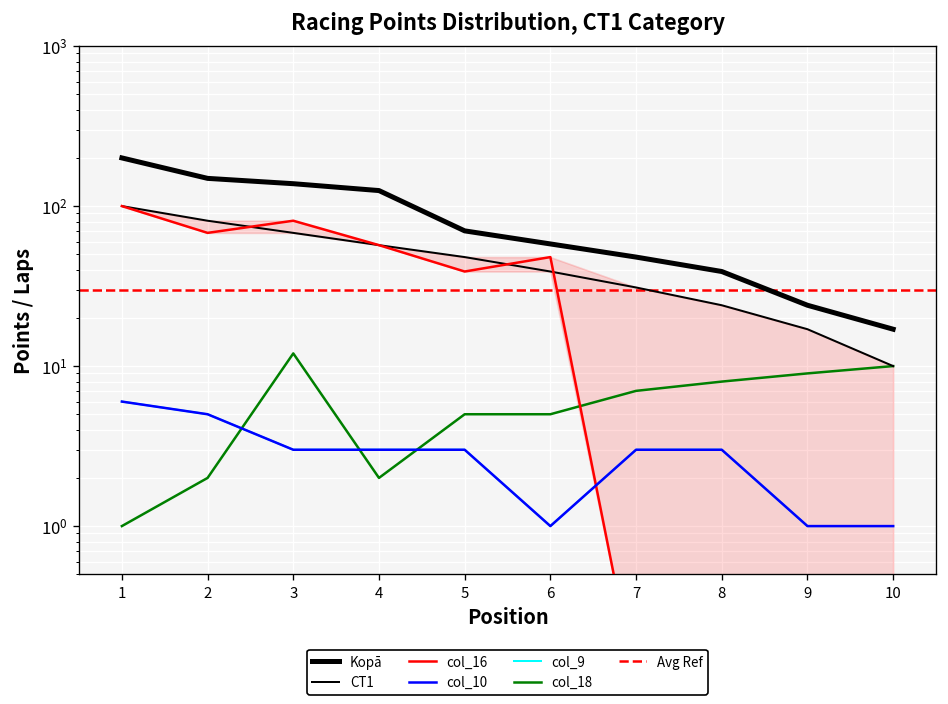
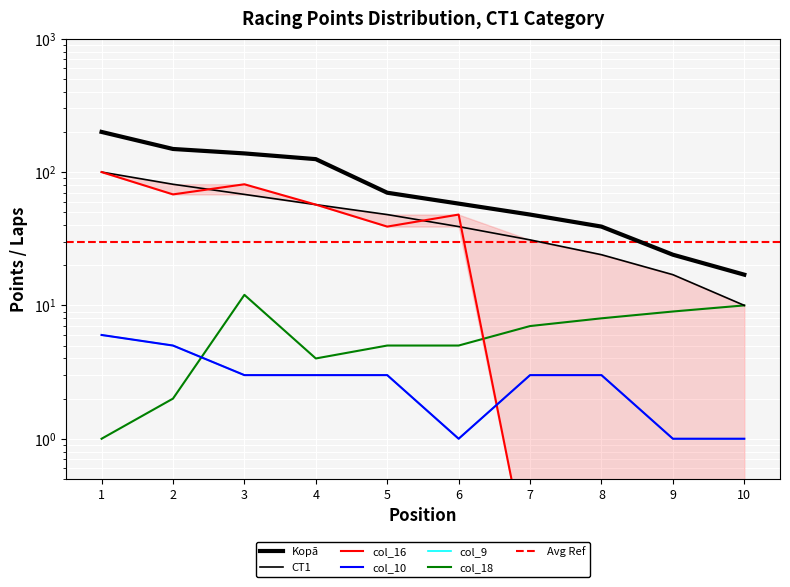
  {
    "col_9": {
      "1": 6,
      "2": 5,
      "3": 3,
      "4": 3,
      "5": 3,
      "6": 1,
      "7": 3,
      "8": 3,
      "9": 1,
      "10": 1
    },
    "col_18": {
      "1": 1,
      "2": 2,
      "3": 12,
-     "4": 2,
+     "4": 4,
      "5": 5,
      "6": 5,
      "7": 7,
      "8": 8,
      "9": 9
    }
  }
